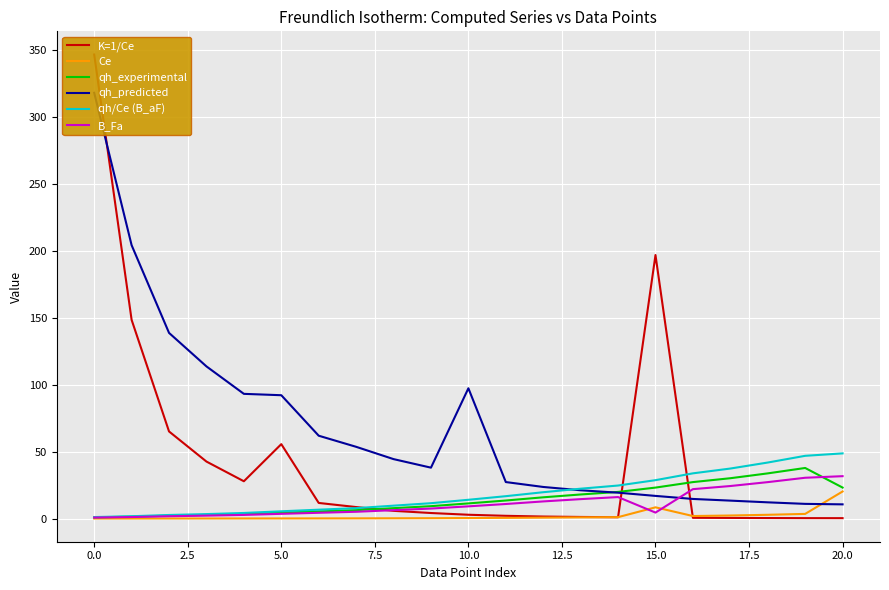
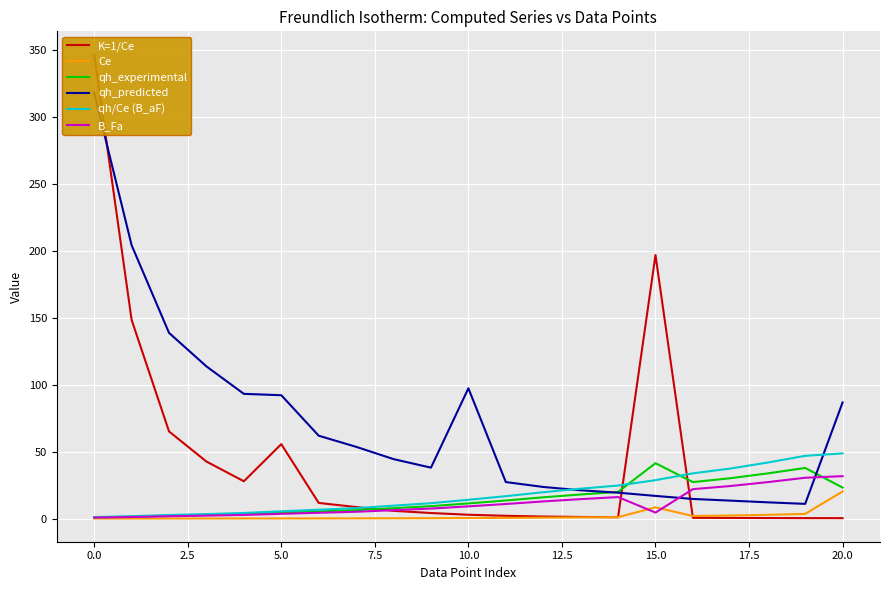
  {
    "K=1/Ce": {
      "5.0": 56,
      "10.0": 3,
      "15.0": 197,
      "20.0": 0
    },
    "Ce": {
      "5.0": 0,
      "10.0": 0,
      "15.0": 8,
      "20.0": 20
    },
    "qh_experimental": {
      "10.0": 11,
-     "15.0": 23,
+     "15.0": 41,
      "20.0": 23
    },
    "qh_predicted": {
      "5.0": 92,
      "10.0": 97,
      "15.0": 17,
-     "20.0": 11
+     "20.0": 87
    },
    "qh/Ce (B_aF)": {
      "10.0": 14,
      "15.0": 29,
      "20.0": 49
    },
    "B_Fa": {
      "10.0": 9,
      "15.0": 4,
      "20.0": 32
    }
  }
